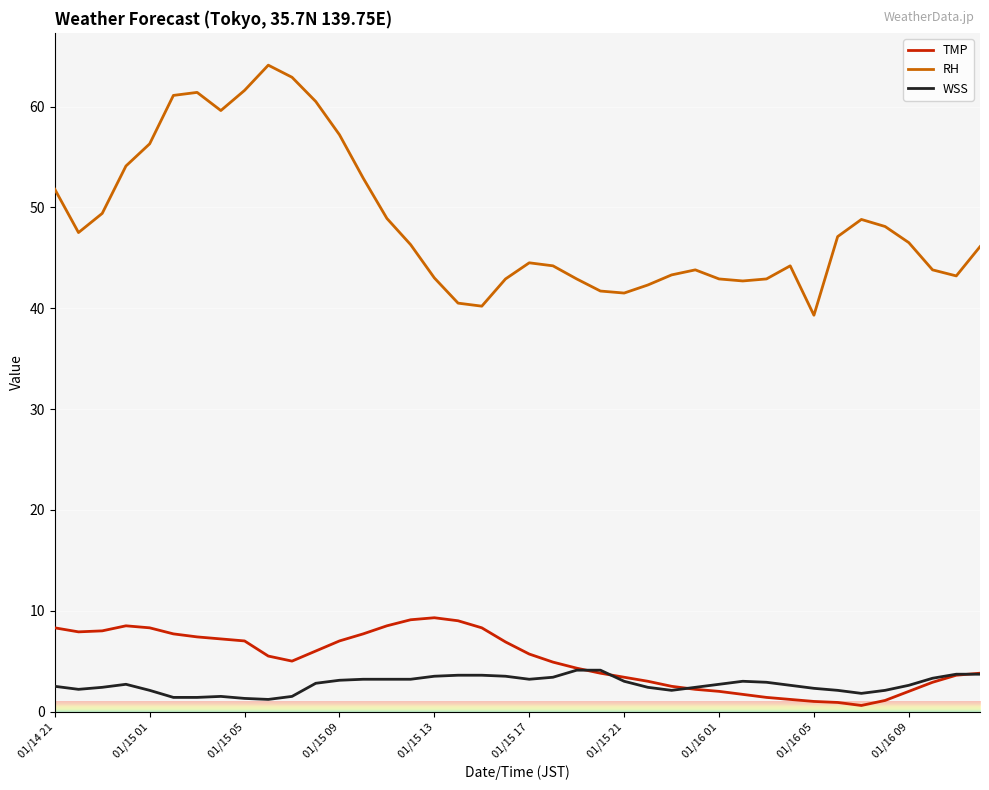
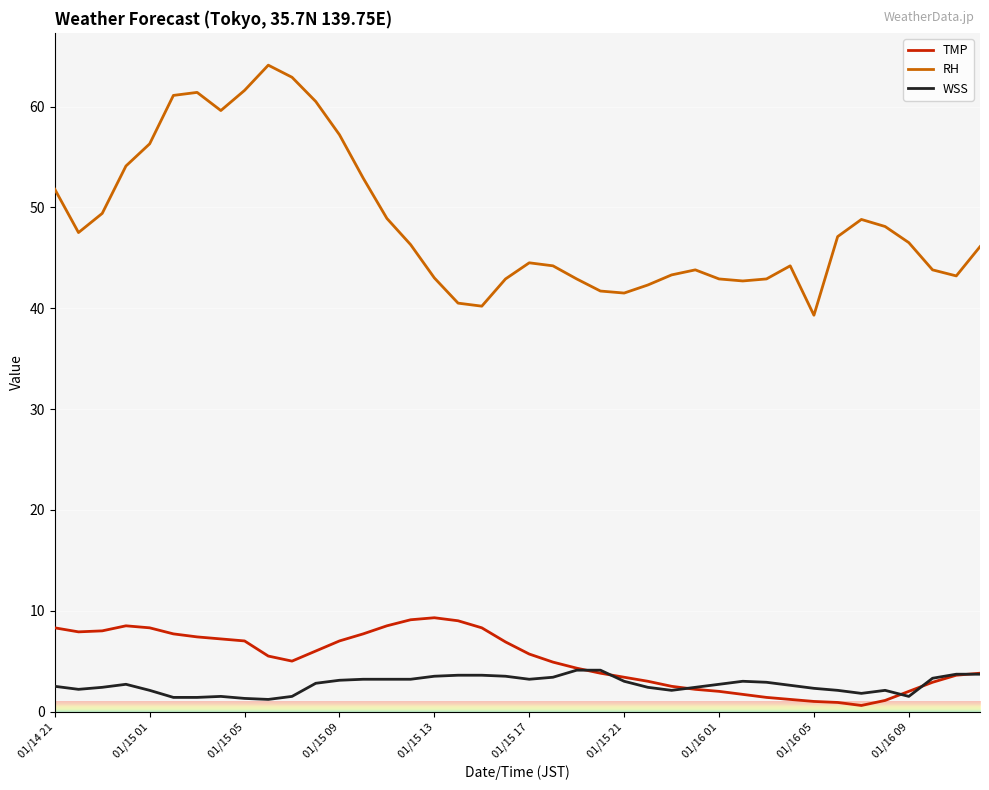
  {
    "TMP": {
      "01/14 21": 8.3,
      "01/15 01": 8.3,
      "01/15 05": 7.0,
      "01/15 09": 7.0,
      "01/15 13": 9.3,
      "01/15 17": 5.7,
      "01/15 21": 3.4,
      "01/16 01": 2.0,
      "01/16 05": 1.0,
      "01/16 09": 2.0
    },
    "RH": {
      "01/14 21": 51.8,
      "01/15 01": 56.3,
      "01/15 05": 61.6,
      "01/15 09": 57.2,
      "01/15 13": 43.0,
      "01/15 17": 44.5,
      "01/15 21": 41.5,
      "01/16 01": 42.9,
      "01/16 05": 39.3,
      "01/16 09": 46.5
    },
    "WSS": {
      "01/14 21": 2.5,
      "01/15 01": 2.1,
      "01/15 05": 1.3,
      "01/15 09": 3.1,
      "01/15 13": 3.5,
      "01/15 17": 3.2,
      "01/15 21": 3.0,
      "01/16 01": 2.7,
      "01/16 05": 2.3,
-     "01/16 09": 2.6
+     "01/16 09": 1.5
    }
  }
